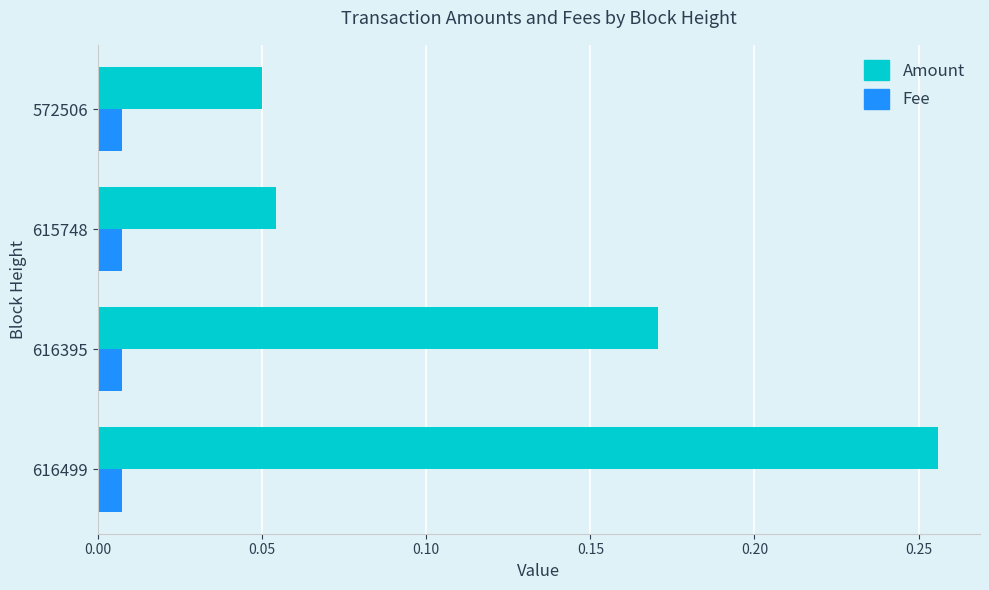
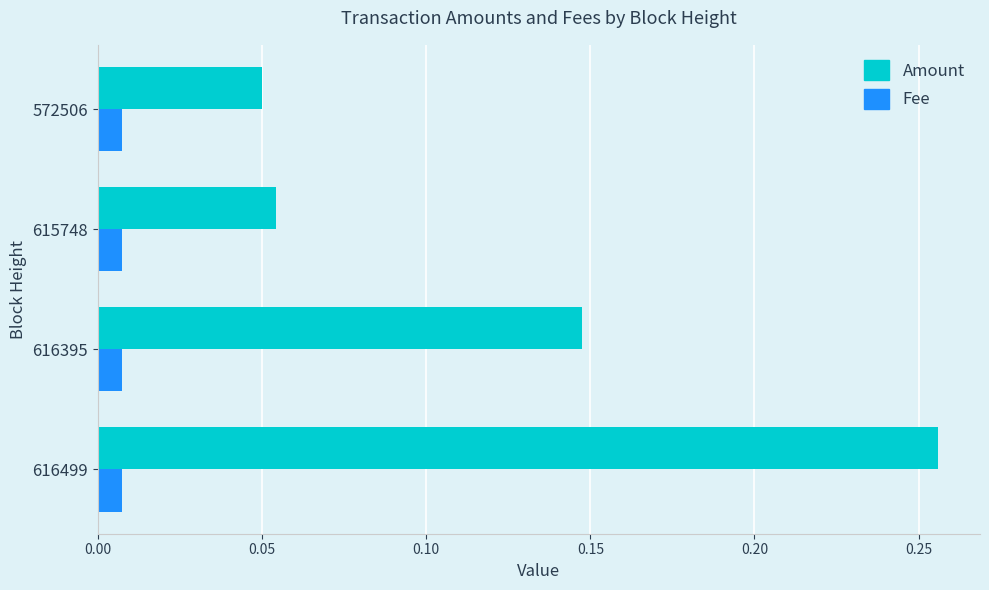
  {
    "Amount": {
      "572506": 0.050,
      "615748": 0.054,
-     "616395": 0.171,
+     "616395": 0.148,
      "616499": 0.256
    },
    "Fee": {
      "572506": 0.007,
      "615748": 0.007,
      "616395": 0.007,
      "616499": 0.007
    }
  }
